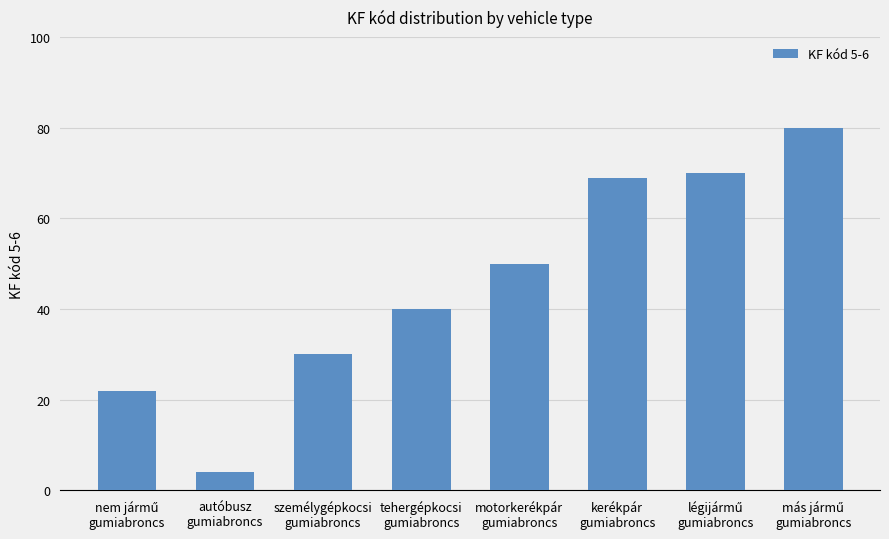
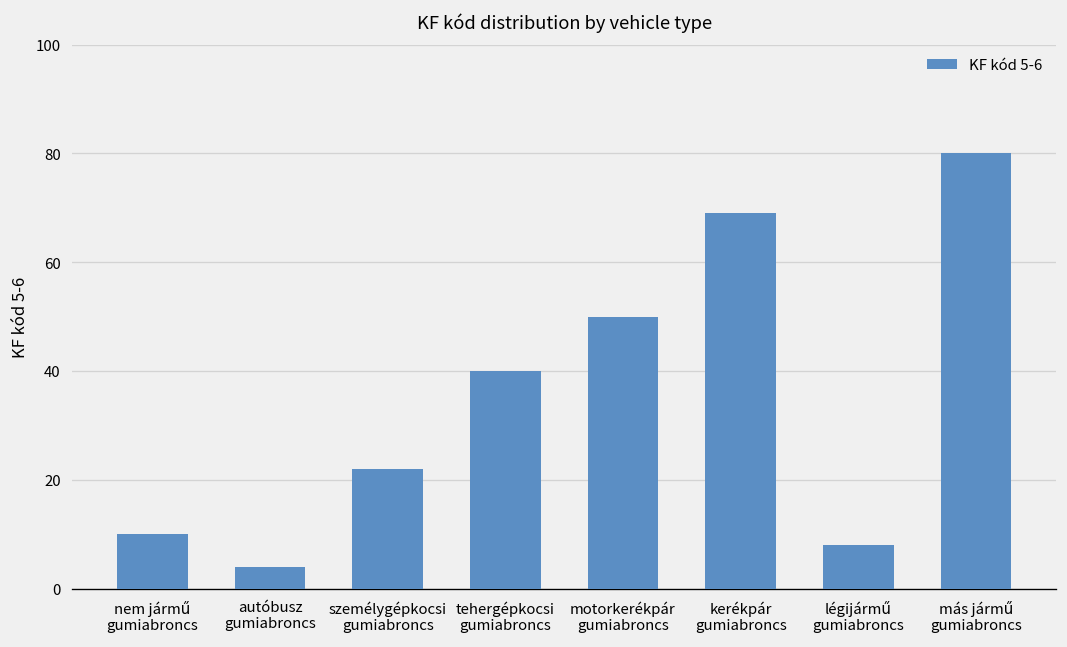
  {
-   "nem jármű gumiabroncs": 22,
+   "nem jármű gumiabroncs": 10,
    "autóbusz gumiabroncs": 4,
-   "személygépkocsi gumiabroncs": 30,
+   "személygépkocsi gumiabroncs": 22,
    "tehergépkocsi gumiabroncs": 40,
    "motorkerékpár gumiabroncs": 50,
    "kerékpár gumiabroncs": 69,
-   "légijármű gumiabroncs": 70,
+   "légijármű gumiabroncs": 8,
    "más jármű gumiabroncs": 80
  }
